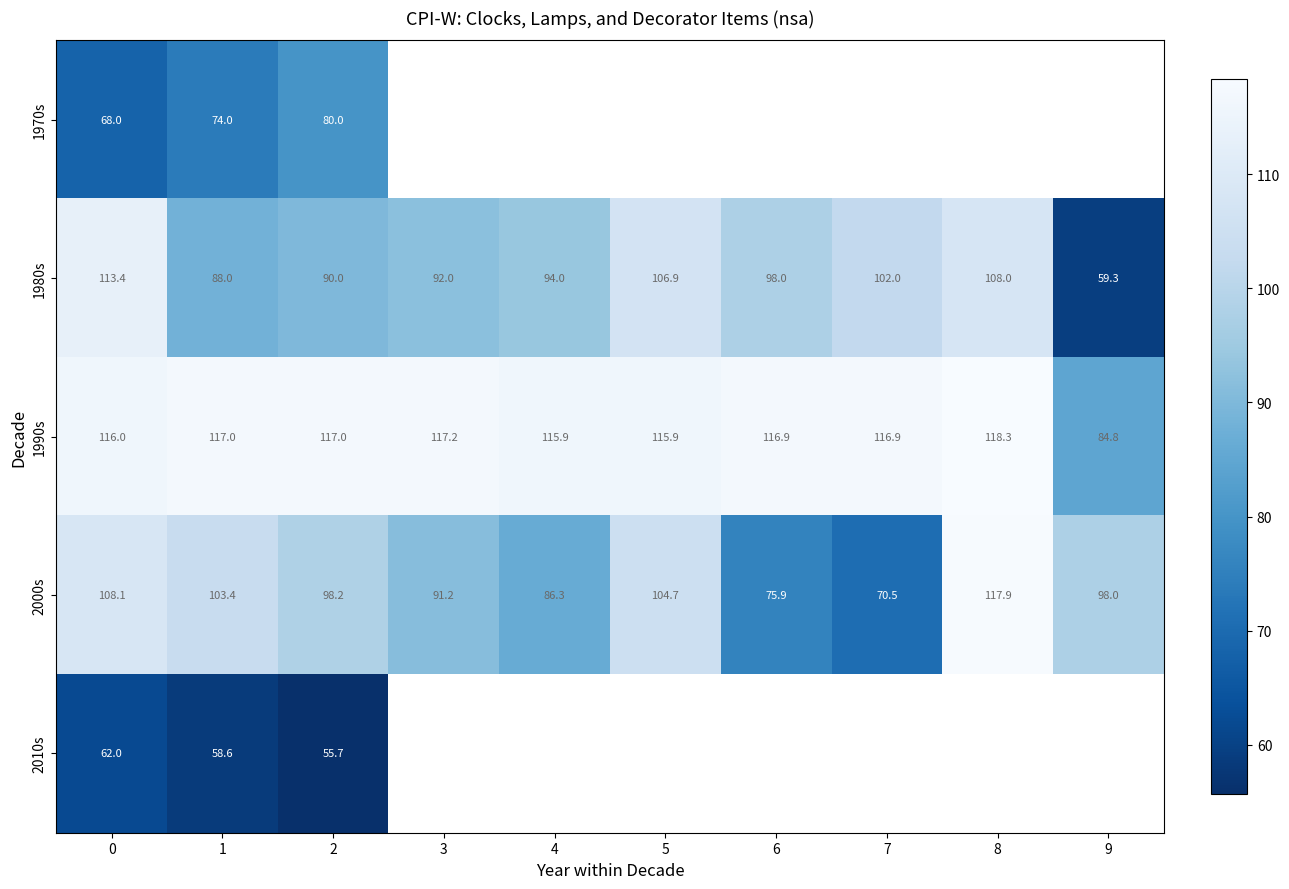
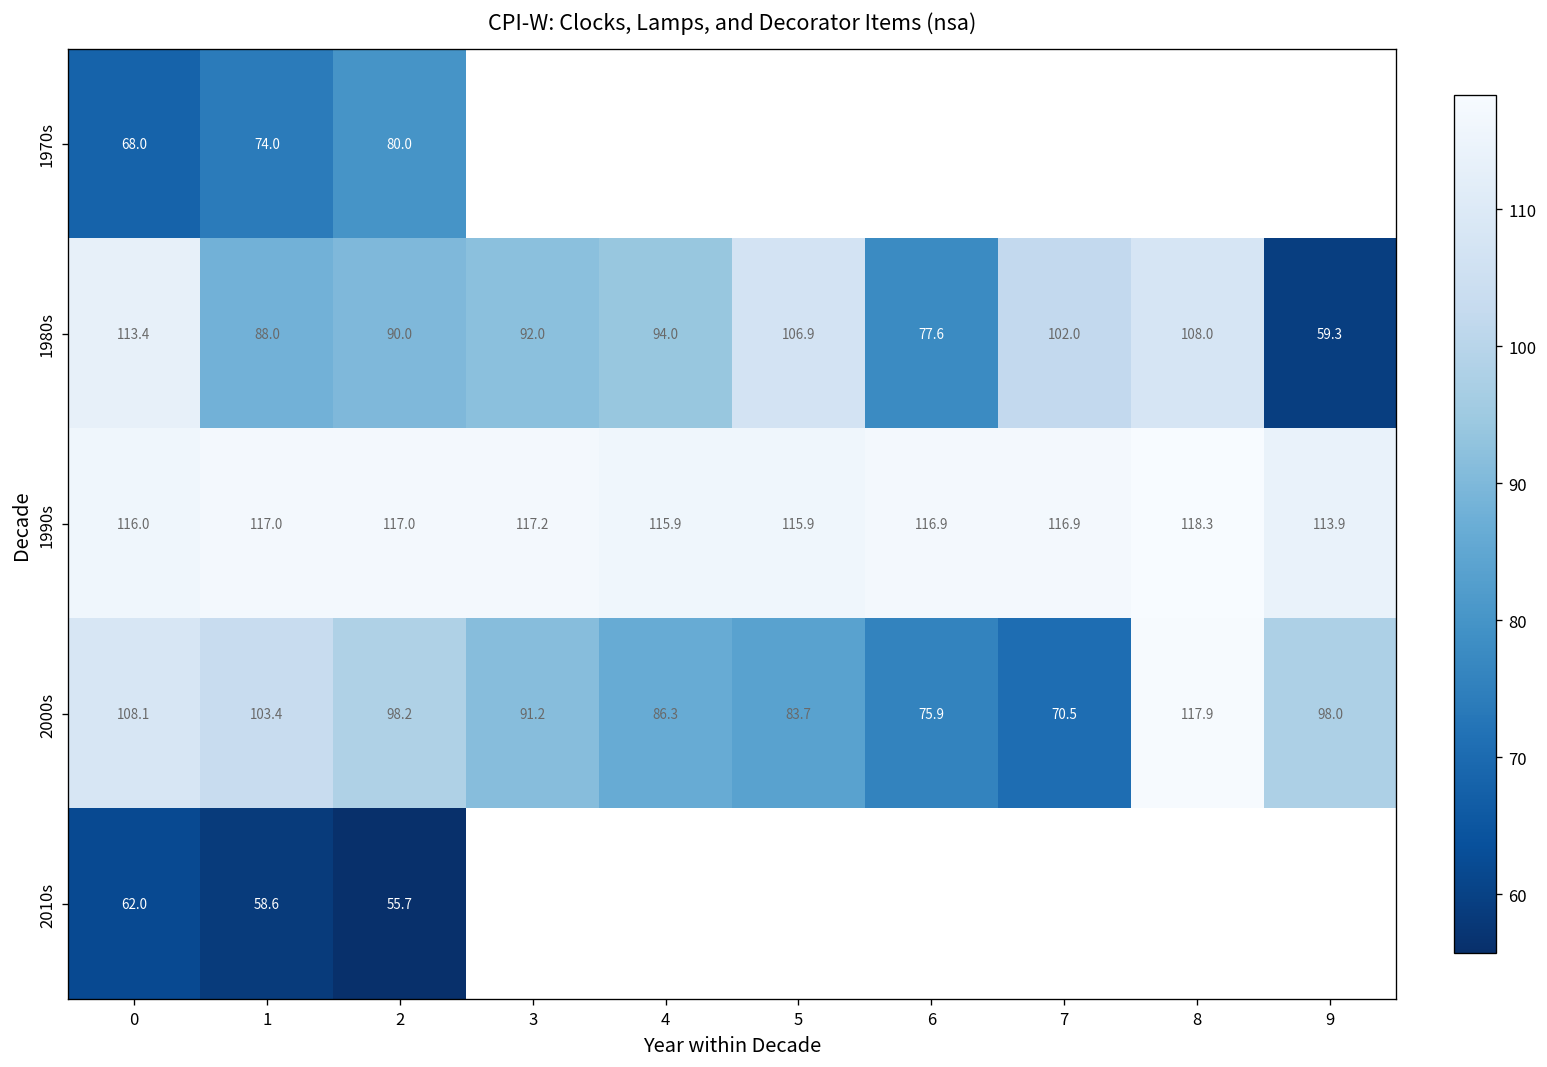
  {
    "1970s": {
      "0": 68.0,
      "1": 74.0,
      "2": 80.0
    },
    "1980s": {
      "0": 113.4,
      "1": 88.0,
      "2": 90.0,
      "3": 92.0,
      "4": 94.0,
      "5": 106.9,
-     "6": 98.0,
+     "6": 77.6,
      "7": 102.0,
      "8": 108.0,
      "9": 59.3
    },
    "1990s": {
      "0": 116.0,
      "1": 117.0,
      "2": 117.0,
      "3": 117.2,
      "4": 115.9,
      "5": 115.9,
      "6": 116.9,
      "7": 116.9,
      "8": 118.3,
-     "9": 84.8
+     "9": 113.9
    },
    "2000s": {
      "0": 108.1,
      "1": 103.4,
      "2": 98.2,
      "3": 91.2,
      "4": 86.3,
-     "5": 104.7,
+     "5": 83.7,
      "6": 75.9,
      "7": 70.5,
      "8": 117.9,
      "9": 98.0
    },
    "2010s": {
      "0": 62.0,
      "1": 58.6,
      "2": 55.7
    }
  }
